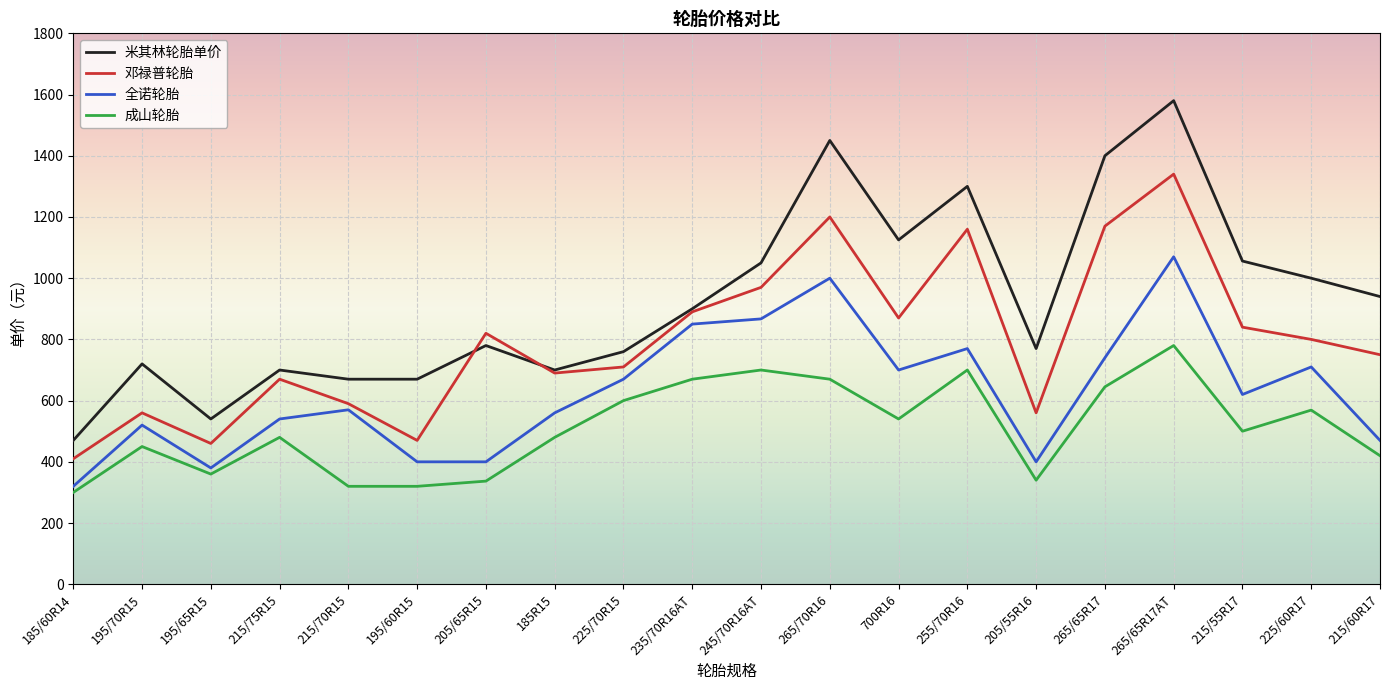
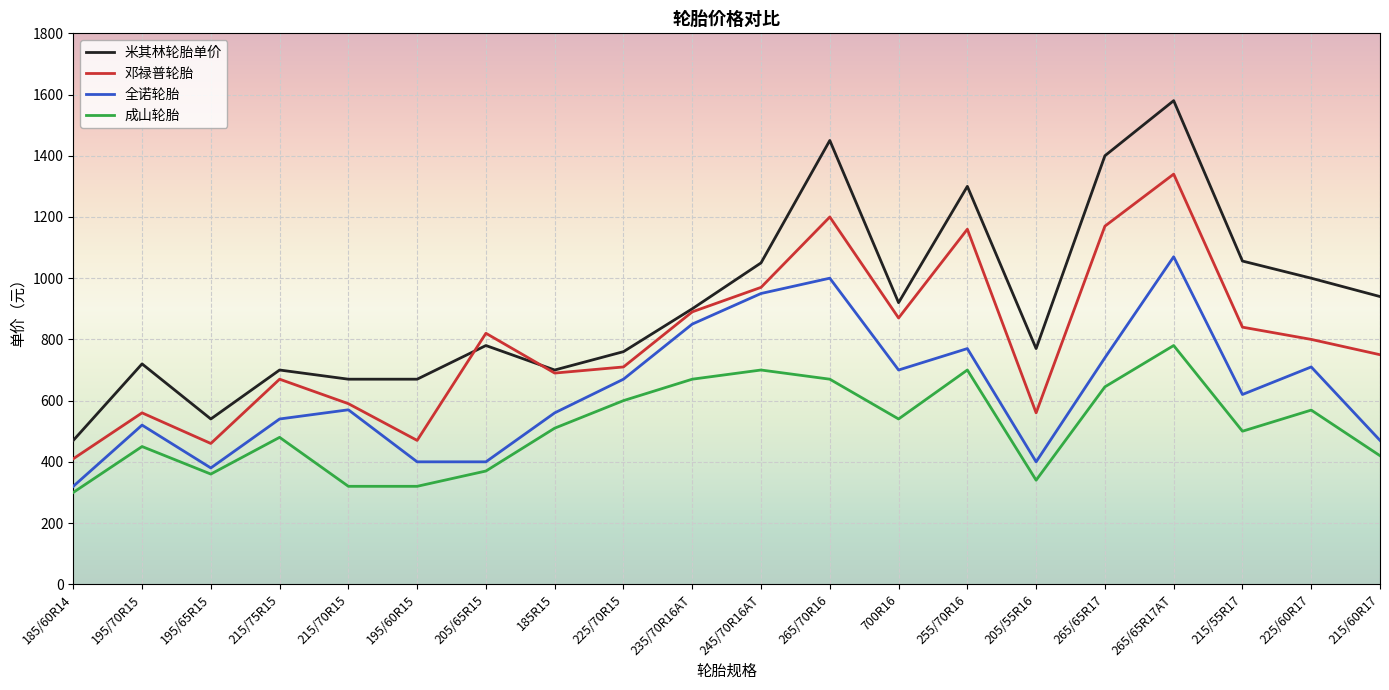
  {
    "米其林轮胎单价": {
      "185/60R14": 470,
      "195/70R15": 720,
      "195/65R15": 540,
      "215/75R15": 700,
      "215/70R15": 670,
      "195/60R15": 670,
      "205/65R15": 780,
      "185R15": 700,
      "225/70R15": 760,
      "235/70R16AT": 900,
      "245/70R16AT": 1050,
      "265/70R16": 1450,
-     "700R16": 1130,
+     "700R16": 920,
      "255/70R16": 1300,
      "205/55R16": 770,
      "265/65R17": 1400,
      "265/65R17AT": 1580,
      "215/55R17": 1060,
      "225/60R17": 1000,
      "215/60R17": 940
    },
    "邓禄普轮胎": {
      "185/60R14": 410,
      "195/70R15": 560,
      "195/65R15": 460,
      "215/75R15": 670,
      "215/70R15": 590,
      "195/60R15": 470,
      "205/65R15": 820,
      "185R15": 690,
      "225/70R15": 710,
      "235/70R16AT": 890,
      "245/70R16AT": 970,
      "265/70R16": 1200,
      "700R16": 870,
      "255/70R16": 1160,
      "205/55R16": 560,
      "265/65R17": 1170,
      "265/65R17AT": 1340,
      "215/55R17": 840,
      "225/60R17": 800,
      "215/60R17": 750
    },
    "全诺轮胎": {
      "185/60R14": 320,
      "195/70R15": 520,
      "195/65R15": 380,
      "215/75R15": 540,
      "215/70R15": 570,
      "195/60R15": 400,
      "205/65R15": 400,
      "185R15": 560,
      "225/70R15": 670,
      "235/70R16AT": 850,
-     "245/70R16AT": 870,
+     "245/70R16AT": 950,
      "265/70R16": 1000,
      "700R16": 700,
      "255/70R16": 770,
      "205/55R16": 400,
      "265/65R17": 740,
      "265/65R17AT": 1070,
      "215/55R17": 620,
      "225/60R17": 710,
      "215/60R17": 470
    },
    "成山轮胎": {
      "185/60R14": 300,
      "195/70R15": 450,
      "195/65R15": 360,
      "215/75R15": 480,
      "215/70R15": 320,
      "195/60R15": 320,
-     "205/65R15": 340,
-     "185R15": 480,
+     "205/65R15": 370,
+     "185R15": 510,
      "225/70R15": 600,
      "235/70R16AT": 670,
      "245/70R16AT": 700,
      "265/70R16": 670,
      "700R16": 540,
      "255/70R16": 700,
      "205/55R16": 340,
      "265/65R17": 650,
      "265/65R17AT": 780,
      "215/55R17": 500,
      "225/60R17": 570,
      "215/60R17": 420
    }
  }
